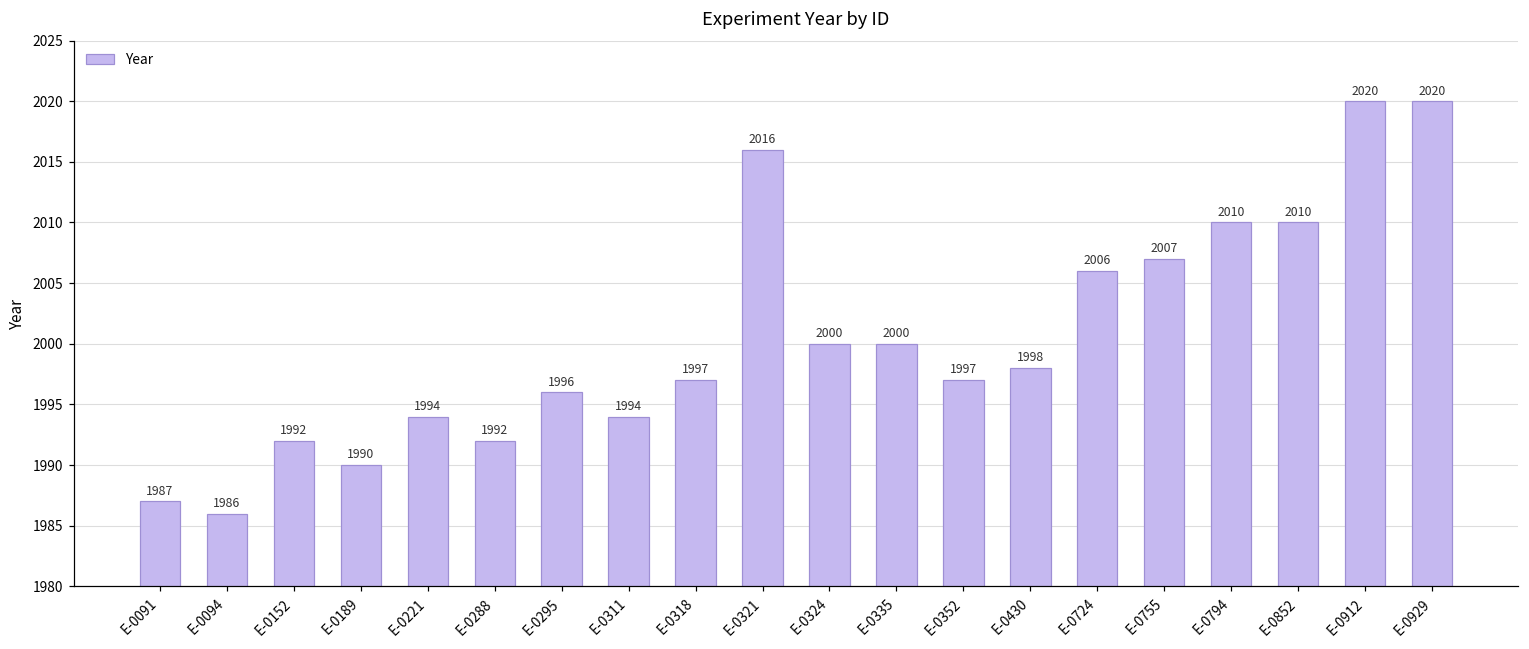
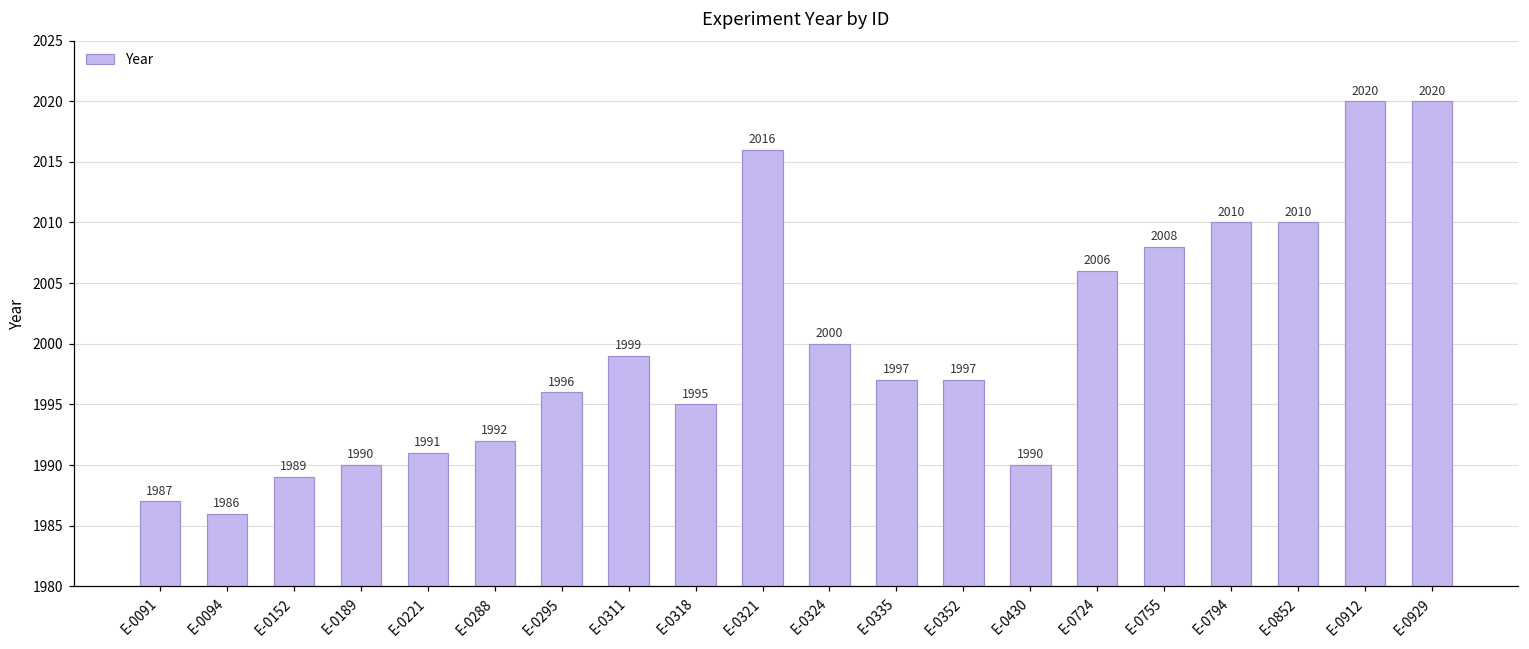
  {
    "E-0091": 1987,
    "E-0094": 1986,
-   "E-0152": 1992,
+   "E-0152": 1989,
    "E-0189": 1990,
-   "E-0221": 1994,
+   "E-0221": 1991,
    "E-0288": 1992,
    "E-0295": 1996,
-   "E-0311": 1994,
-   "E-0318": 1997,
+   "E-0311": 1999,
+   "E-0318": 1995,
    "E-0321": 2016,
    "E-0324": 2000,
-   "E-0335": 2000,
+   "E-0335": 1997,
    "E-0352": 1997,
-   "E-0430": 1998,
+   "E-0430": 1990,
    "E-0724": 2006,
-   "E-0755": 2007,
+   "E-0755": 2008,
    "E-0794": 2010,
    "E-0852": 2010,
    "E-0912": 2020,
    "E-0929": 2020
  }
